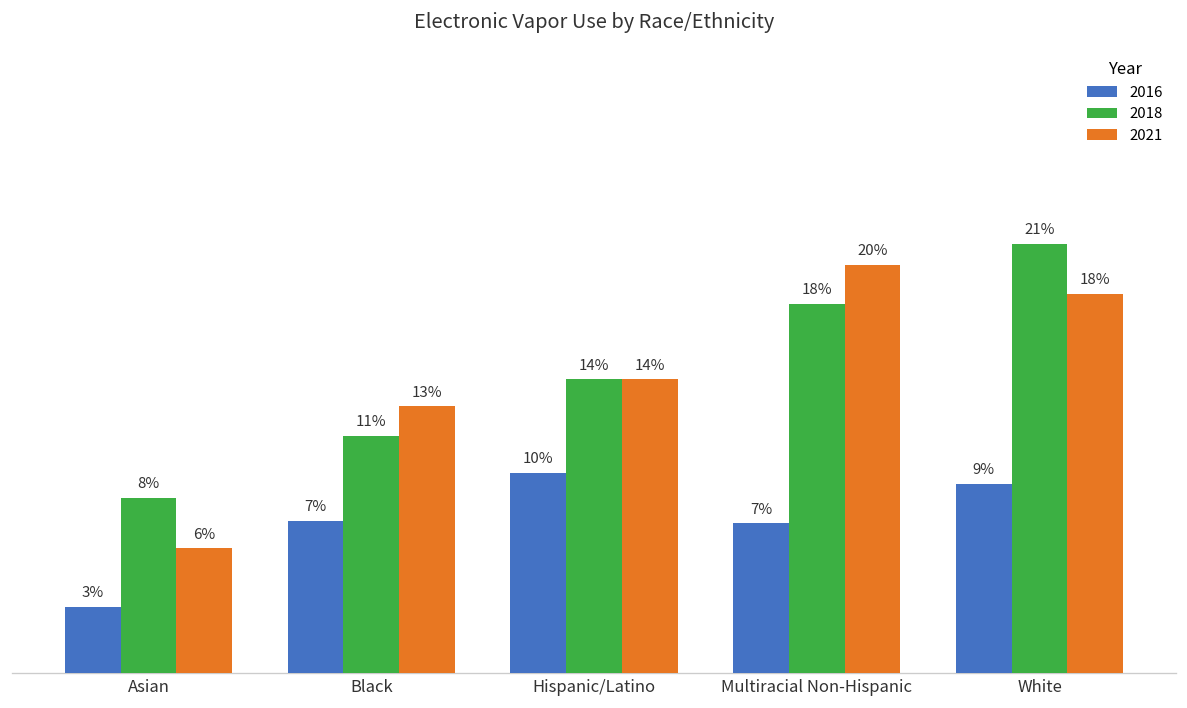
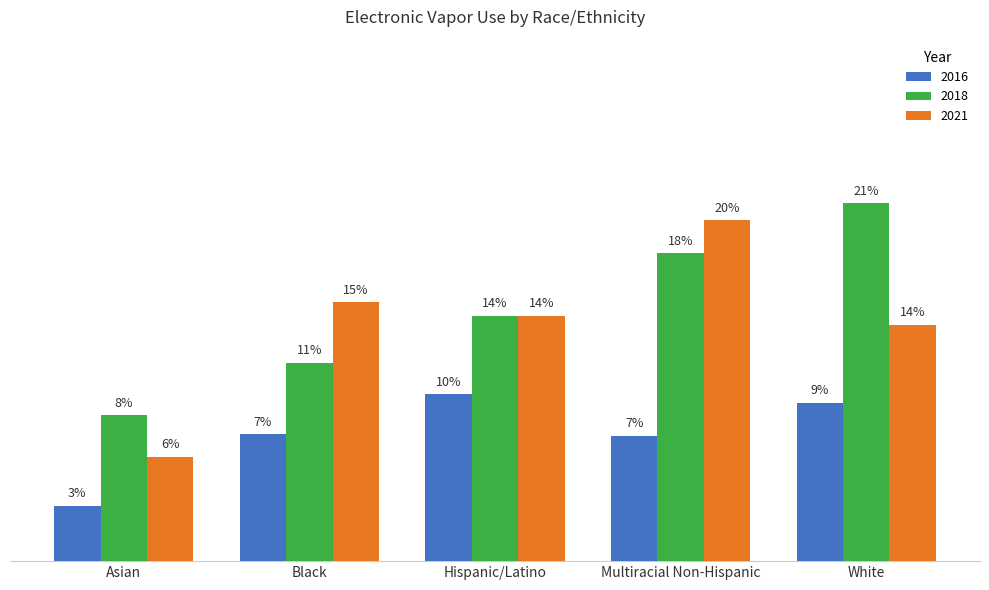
  {
    "2016": {
      "Asian": "3%",
      "Black": "7%",
      "Hispanic/Latino": "10%",
      "Multiracial Non-Hispanic": "7%",
      "White": "9%"
    },
    "2018": {
      "Asian": "8%",
      "Black": "11%",
      "Hispanic/Latino": "14%",
      "Multiracial Non-Hispanic": "18%",
      "White": "21%"
    },
    "2021": {
      "Asian": "6%",
-     "Black": "13%",
+     "Black": "15%",
      "Hispanic/Latino": "14%",
      "Multiracial Non-Hispanic": "20%",
-     "White": "18%"
+     "White": "14%"
    }
  }
